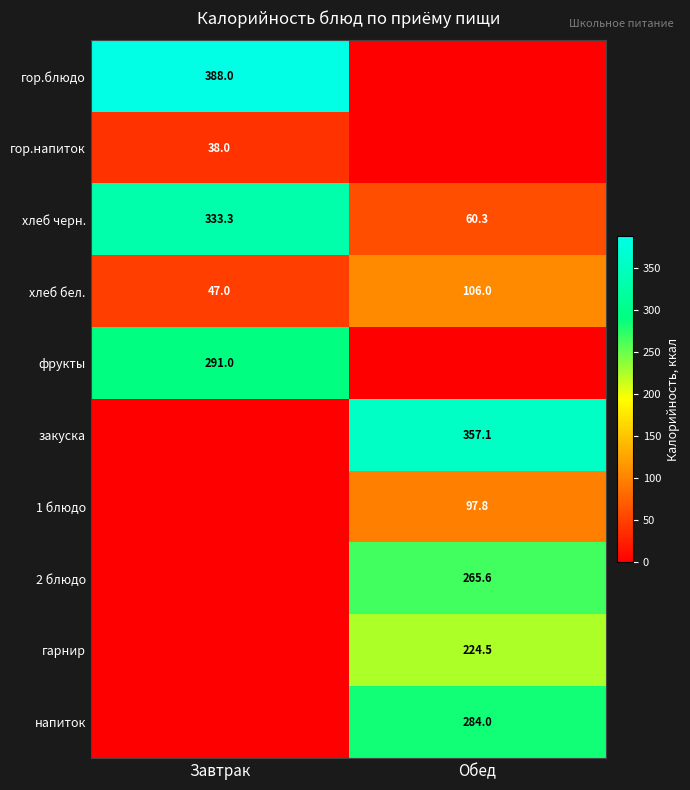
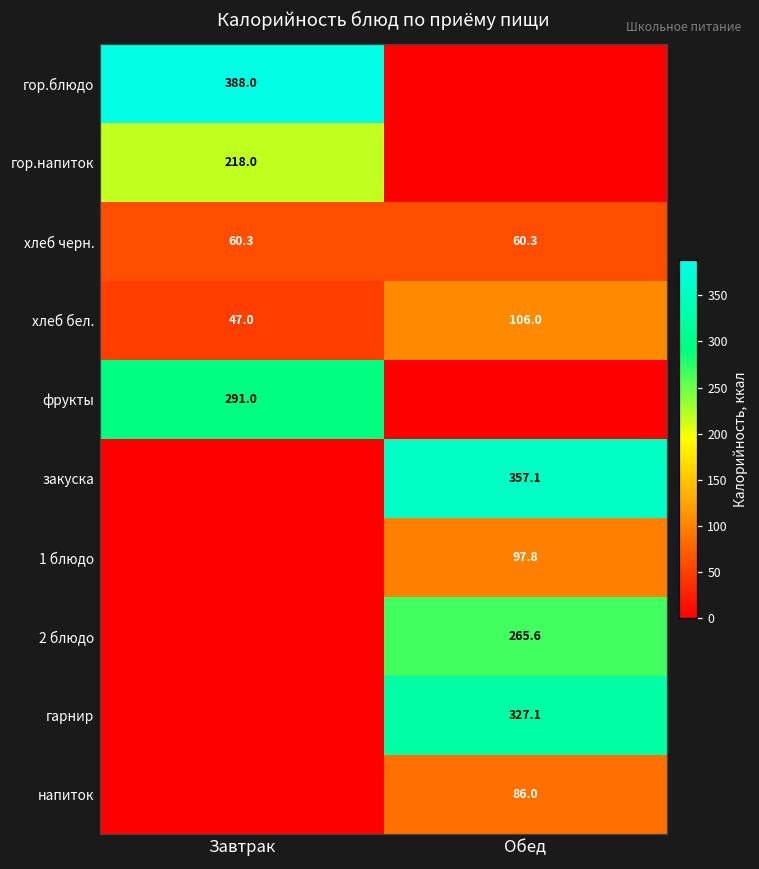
  {
    "гор.блюдо": {
      "Завтрак": 388.0
    },
    "гор.напиток": {
-     "Завтрак": 38.0
+     "Завтрак": 218.0
    },
    "хлеб черн.": {
-     "Завтрак": 333.3,
+     "Завтрак": 60.3,
      "Обед": 60.3
    },
    "хлеб бел.": {
      "Завтрак": 47.0,
      "Обед": 106.0
    },
    "фрукты": {
      "Завтрак": 291.0
    },
    "закуска": {
      "Обед": 357.1
    },
    "1 блюдо": {
      "Обед": 97.8
    },
    "2 блюдо": {
      "Обед": 265.6
    },
    "гарнир": {
-     "Обед": 224.5
+     "Обед": 327.1
    },
    "напиток": {
-     "Обед": 284.0
+     "Обед": 86.0
    }
  }
